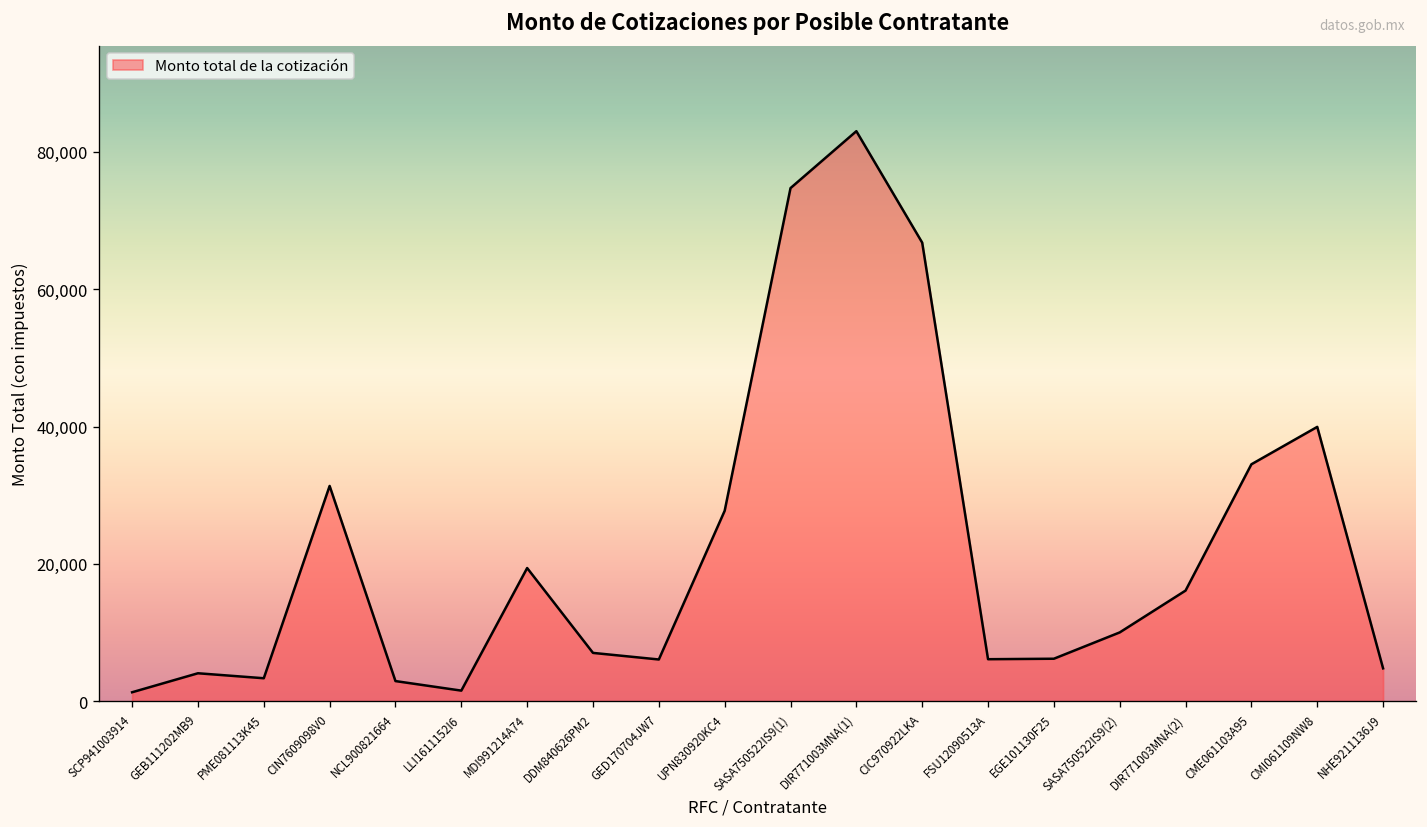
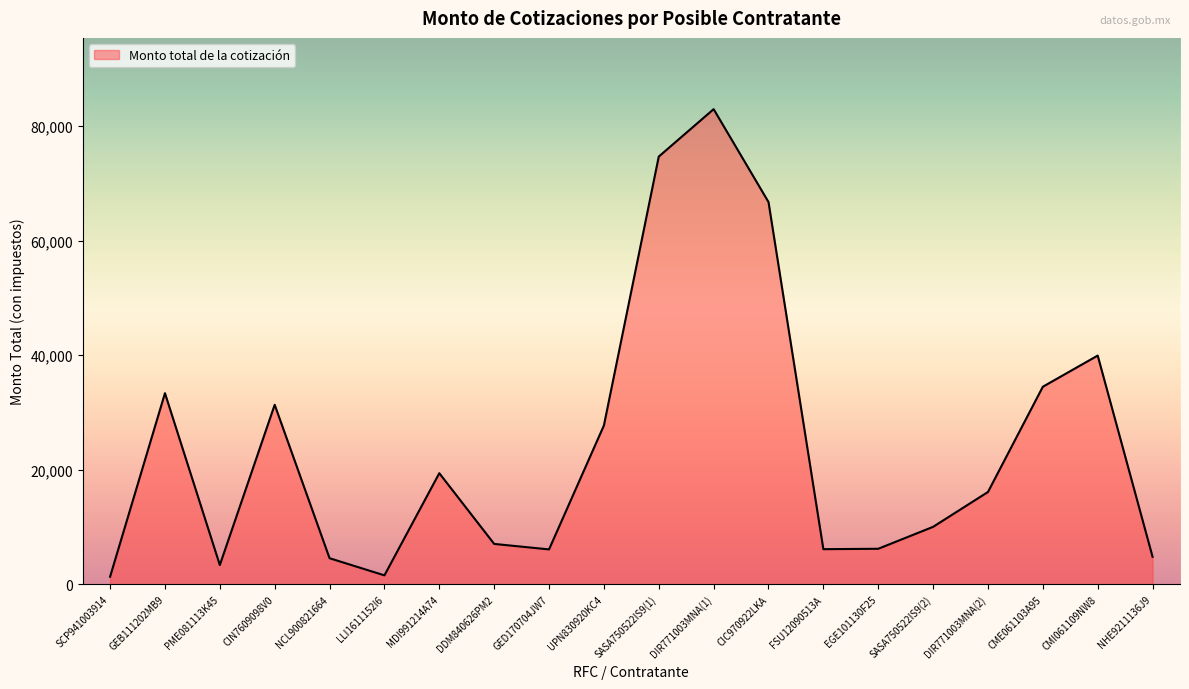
  {
    "SCP941003914": "1,000",
-   "GEB111202MB9": "4,000",
+   "GEB111202MB9": "33,000",
    "PME081113K45": "3,000",
    "CIN7609098V0": "31,000",
-   "NCL900821664": "3,000",
+   "NCL900821664": "5,000",
    "LLI1611152I6": "2,000",
    "MDI991214A74": "19,000",
    "DDM840626PM2": "7,000",
    "GED170704JW7": "6,000",
    "UPN830920KC4": "28,000",
    "SASA750522IS9(1)": "75,000",
    "DIR771003MNA(1)": "83,000",
    "CIC970922LKA": "67,000",
    "FSU12090513A": "6,000",
    "EGE101130F25": "6,000",
    "SASA750522IS9(2)": "10,000",
    "DIR771003MNA(2)": "16,000",
    "CME061103A95": "35,000",
    "CMI061109NW8": "40,000",
    "NHE9211136J9": "5,000"
  }
